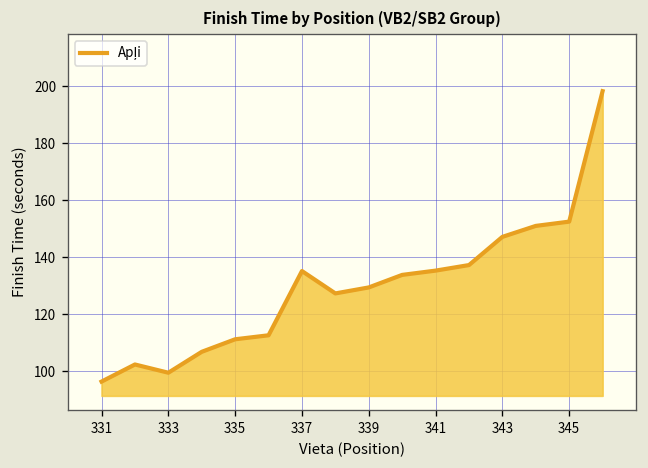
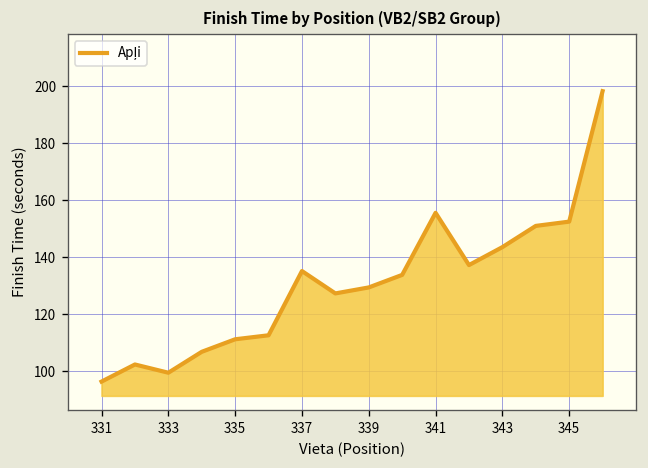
  {
    "331": 96,
    "333": 99,
    "335": 111,
    "337": 135,
    "339": 129,
-   "341": 135,
-   "343": 147,
+   "341": 156,
+   "343": 144,
    "345": 152
  }
